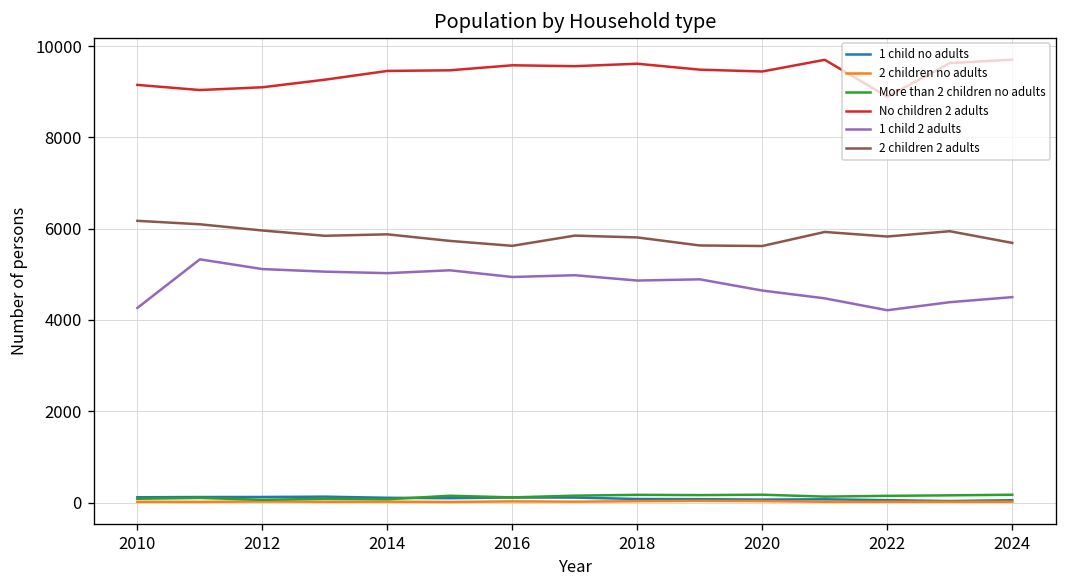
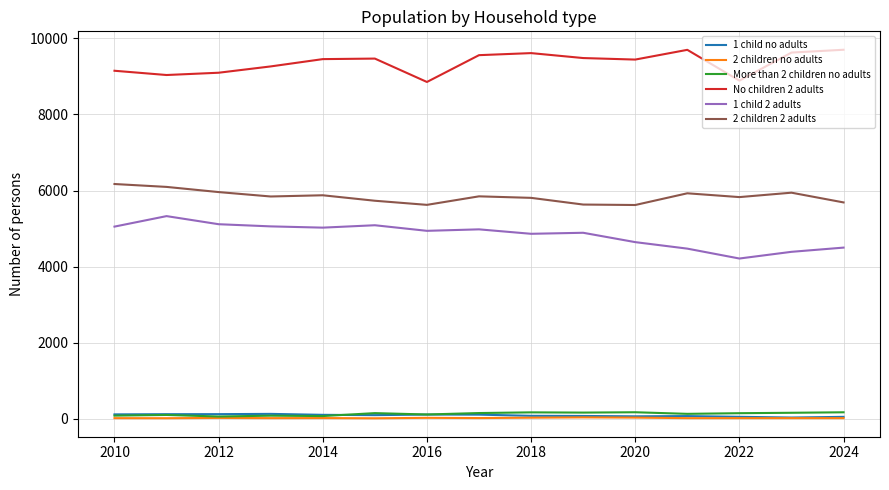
  {
    "2 children no adults": {
      "2016": 0
    },
    "More than 2 children no adults": {
      "2018": 200,
      "2020": 200,
      "2022": 100,
      "2024": 200
    },
    "No children 2 adults": {
      "2010": 9200,
      "2012": 9100,
      "2014": 9500,
-     "2016": 9600,
+     "2016": 8900,
      "2018": 9600,
      "2020": 9400
    },
    "1 child 2 adults": {
-     "2010": 4300,
+     "2010": 5100,
      "2012": 5100,
      "2014": 5000,
      "2016": 4900,
      "2018": 4900,
      "2020": 4600,
      "2022": 4200,
      "2024": 4500
    },
    "2 children 2 adults": {
      "2010": 6200,
      "2012": 6000,
      "2014": 5900,
      "2016": 5600,
      "2018": 5800,
      "2020": 5600,
      "2022": 5800,
      "2024": 5700
    }
  }
